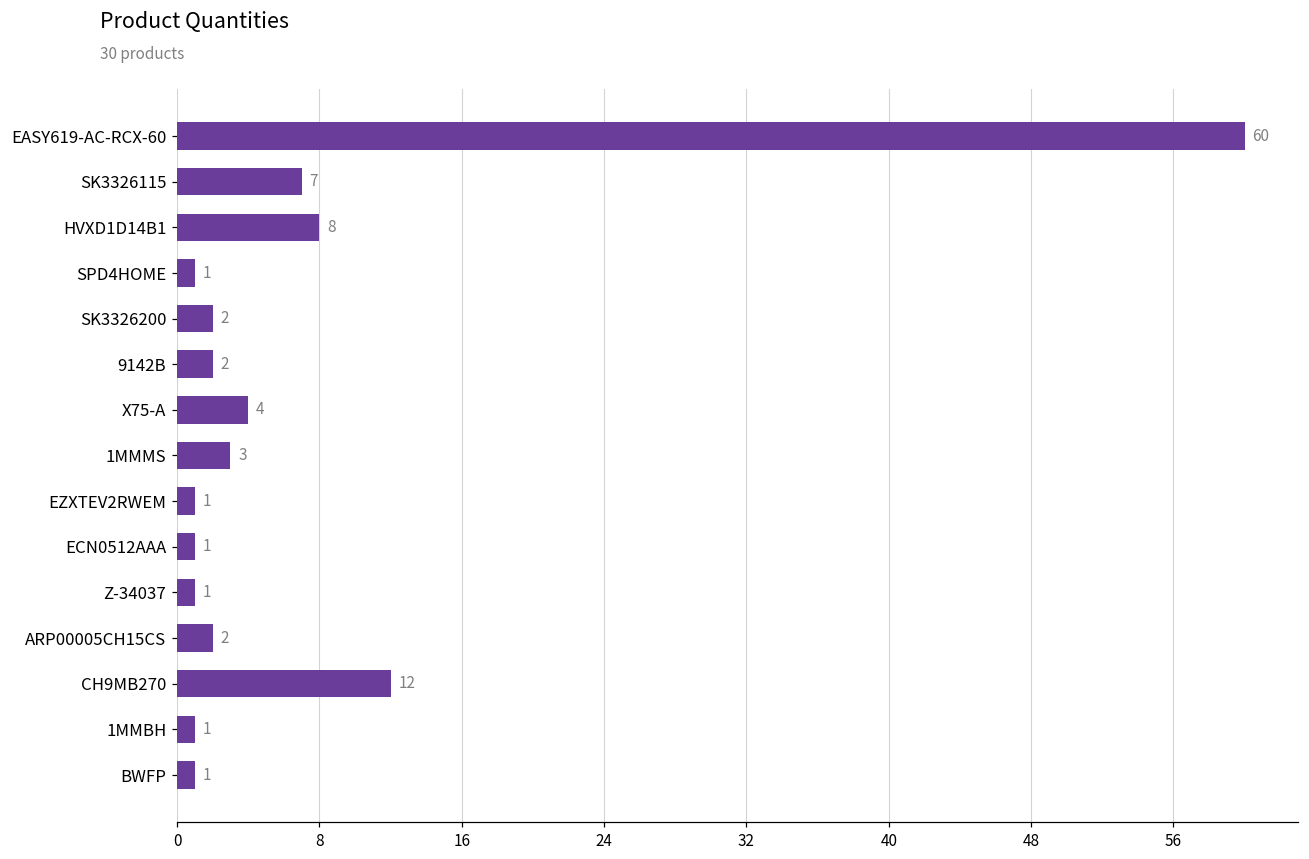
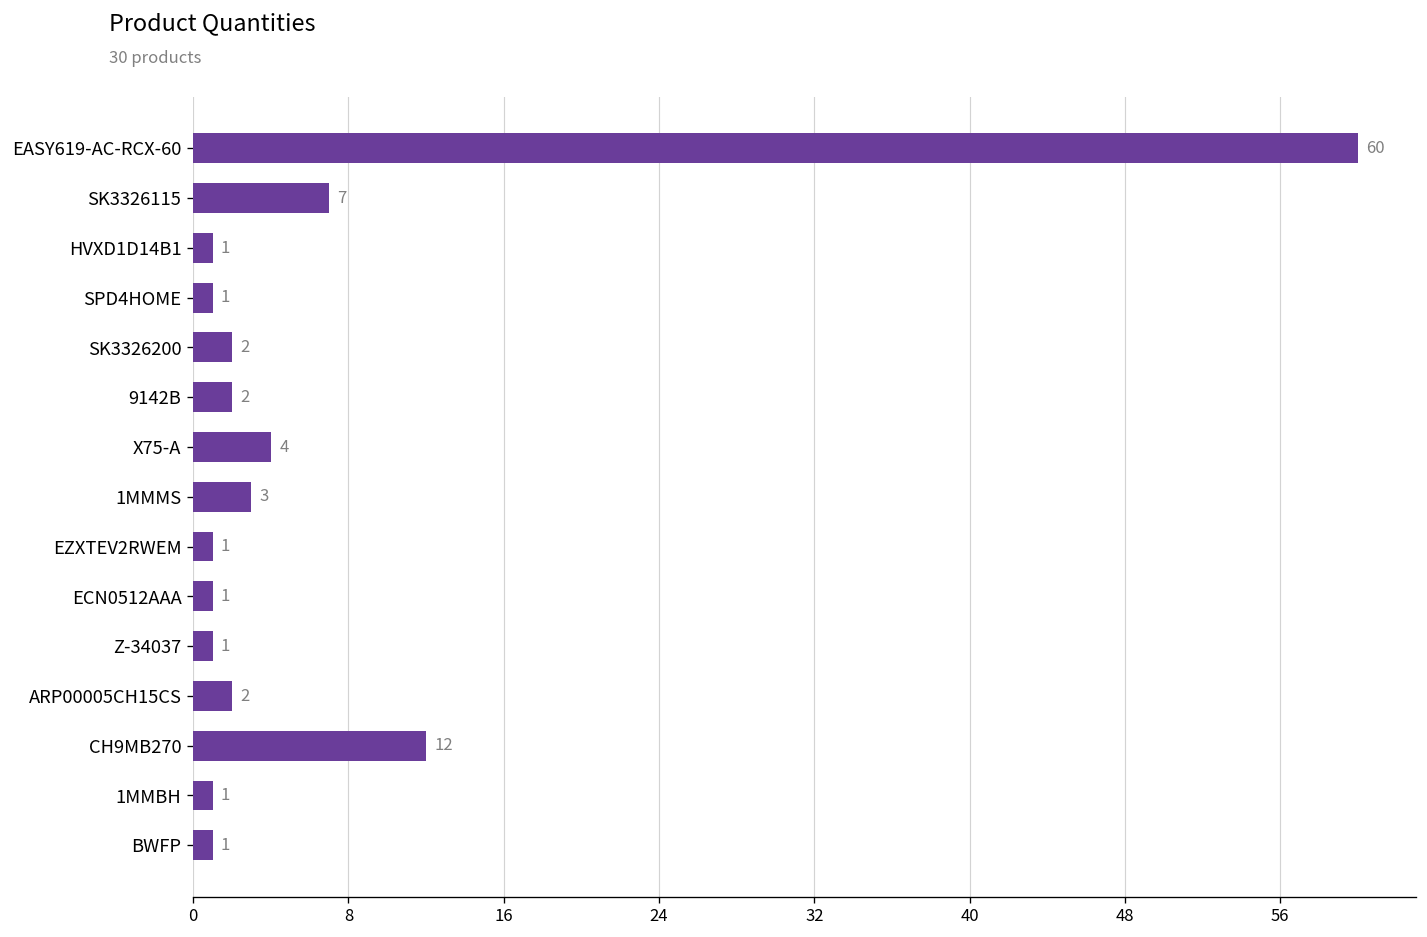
  {
    "EASY619-AC-RCX-60": 60,
    "SK3326115": 7,
-   "HVXD1D14B1": 8,
+   "HVXD1D14B1": 1,
    "SPD4HOME": 1,
    "SK3326200": 2,
    "9142B": 2,
    "X75-A": 4,
    "1MMMS": 3,
    "EZXTEV2RWEM": 1,
    "ECN0512AAA": 1,
    "Z-34037": 1,
    "ARP00005CH15CS": 2,
    "CH9MB270": 12,
    "1MMBH": 1,
    "BWFP": 1
  }
